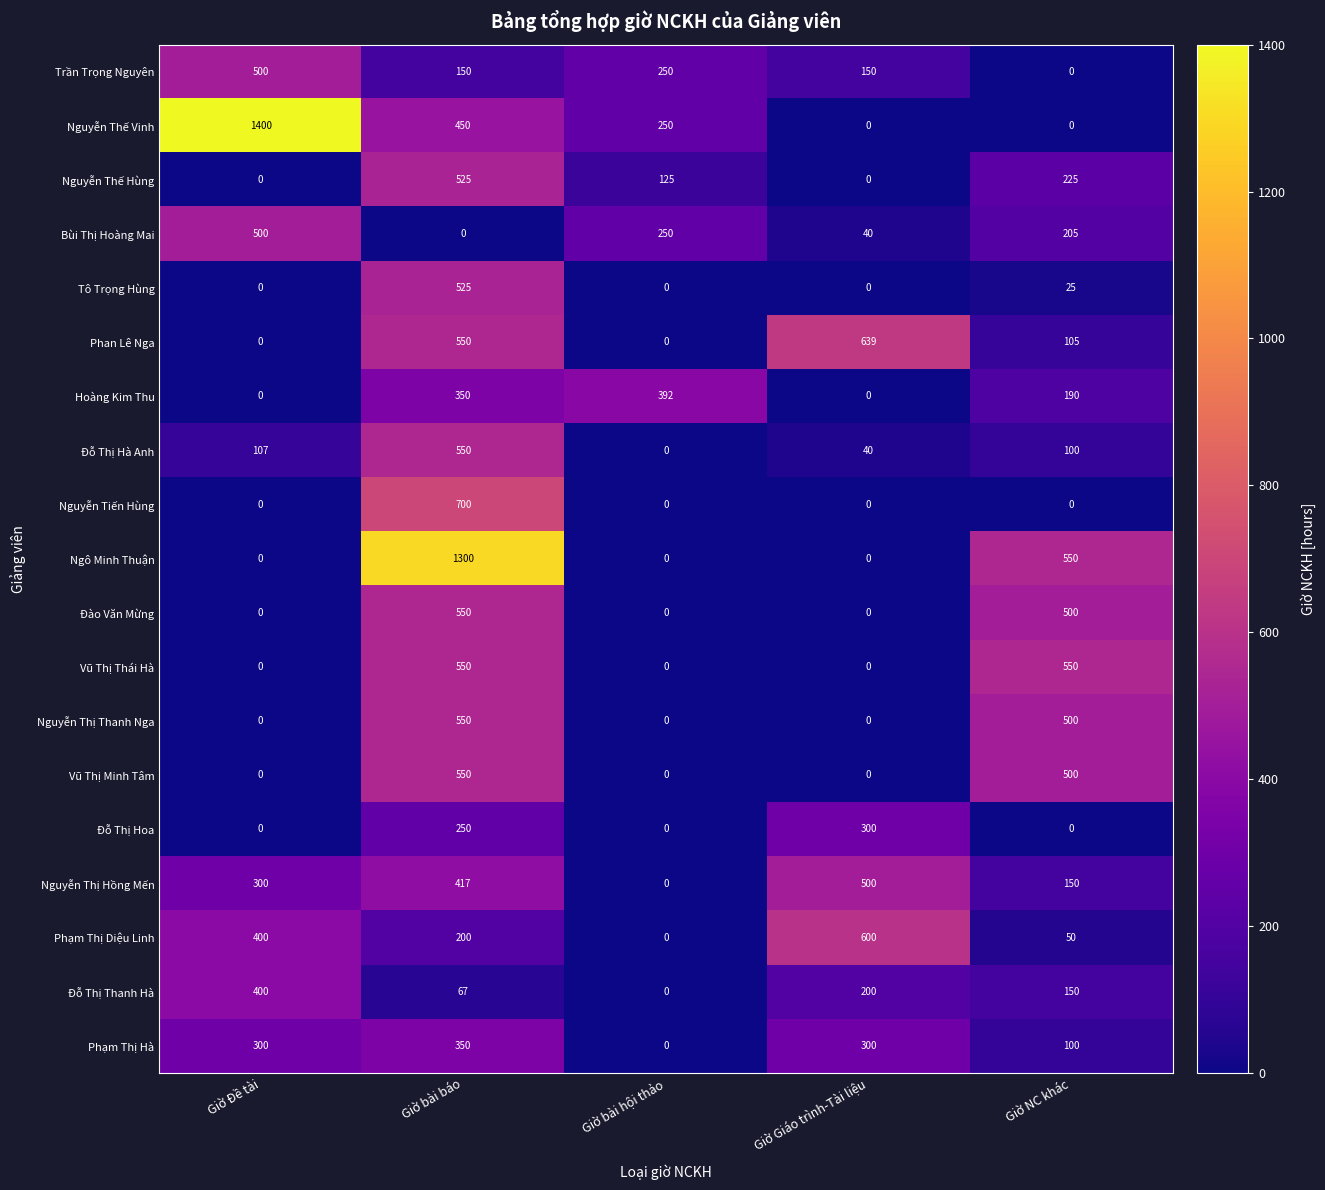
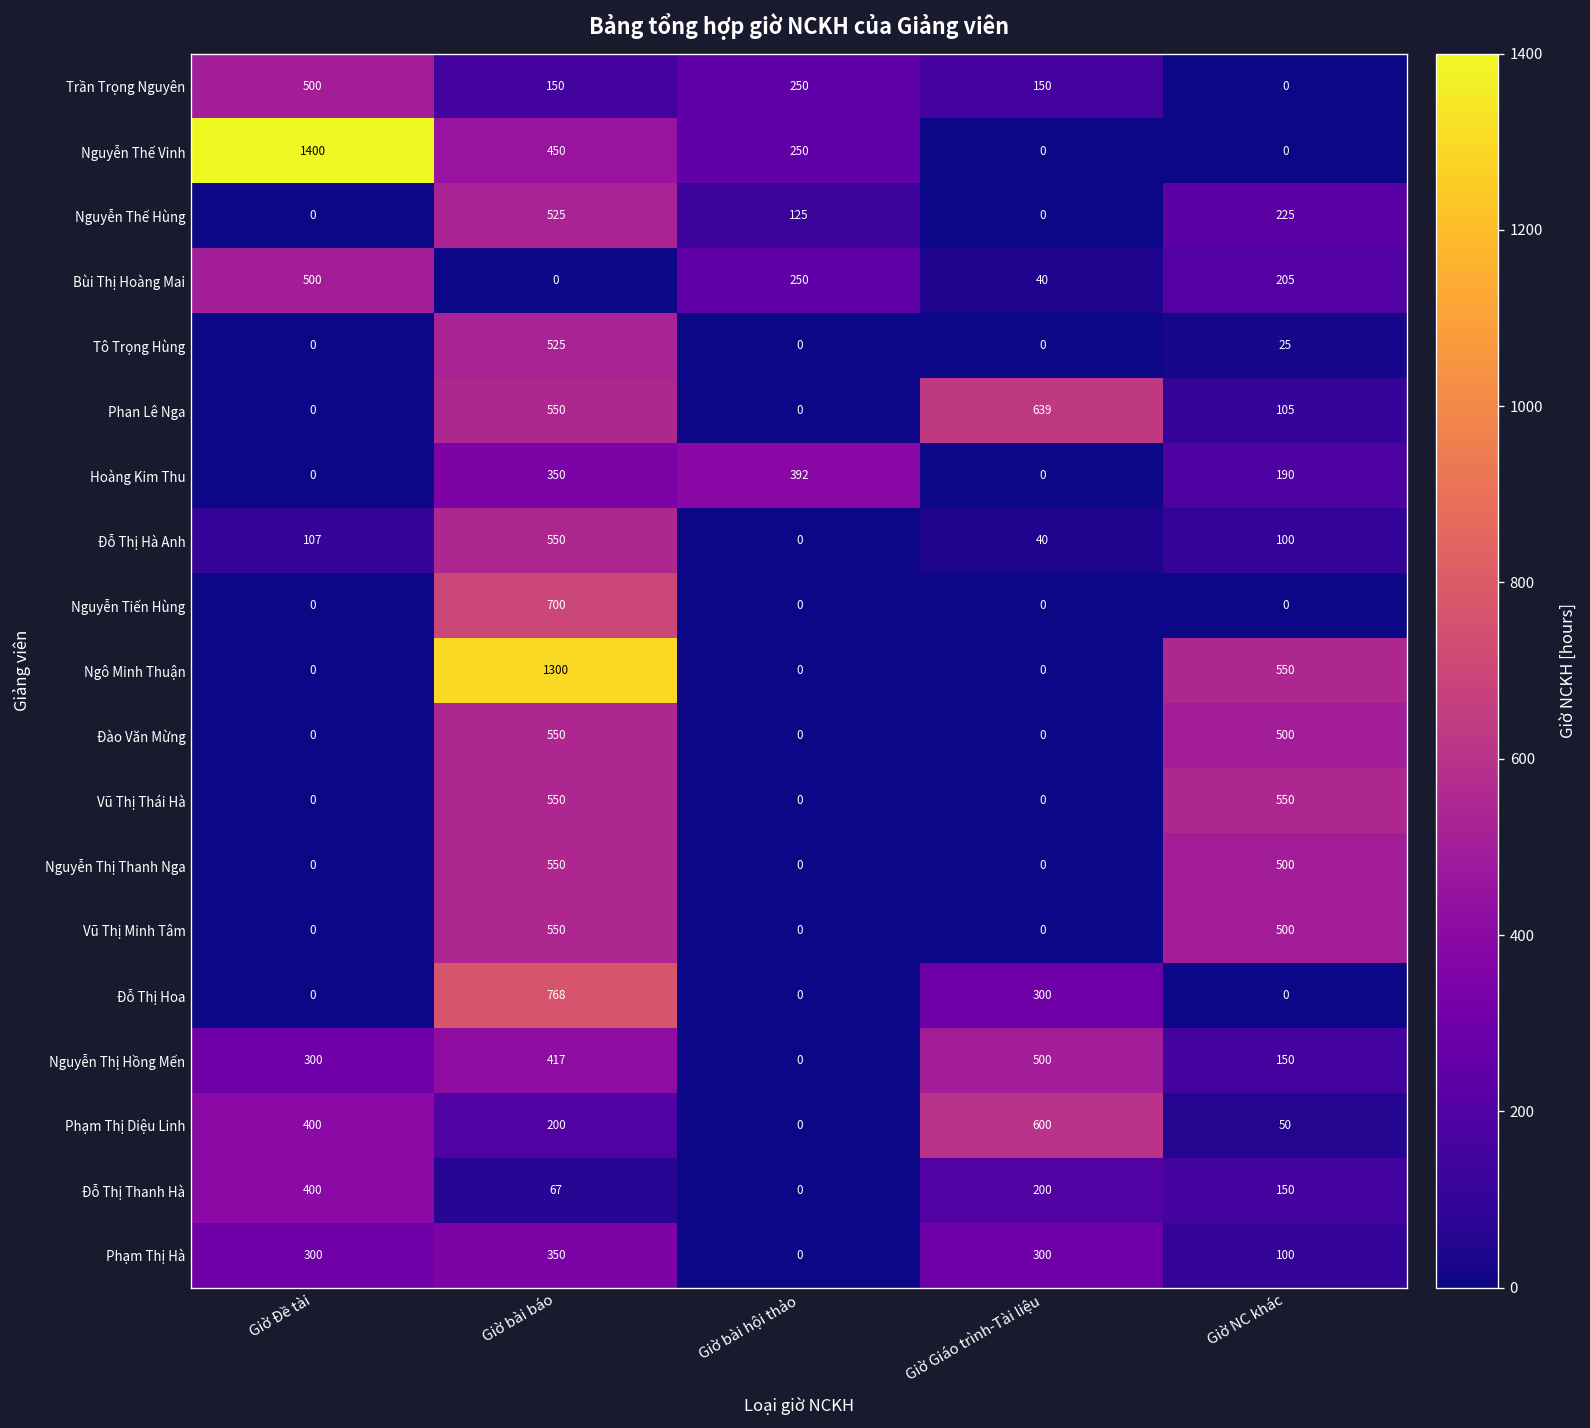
  {
    "Trần Trọng Nguyên": {
      "Giờ Đề tài": 500,
      "Giờ bài báo": 150,
      "Giờ bài hội thảo": 250,
      "Giờ Giáo trình-Tài liệu": 150,
      "Giờ NC khác": 0
    },
    "Nguyễn Thế Vinh": {
      "Giờ Đề tài": 1400,
      "Giờ bài báo": 450,
      "Giờ bài hội thảo": 250,
      "Giờ Giáo trình-Tài liệu": 0,
      "Giờ NC khác": 0
    },
    "Nguyễn Thế Hùng": {
      "Giờ Đề tài": 0,
      "Giờ bài báo": 525,
      "Giờ bài hội thảo": 125,
      "Giờ Giáo trình-Tài liệu": 0,
      "Giờ NC khác": 225
    },
    "Bùi Thị Hoàng Mai": {
      "Giờ Đề tài": 500,
      "Giờ bài báo": 0,
      "Giờ bài hội thảo": 250,
      "Giờ Giáo trình-Tài liệu": 40,
      "Giờ NC khác": 205
    },
    "Tô Trọng Hùng": {
      "Giờ Đề tài": 0,
      "Giờ bài báo": 525,
      "Giờ bài hội thảo": 0,
      "Giờ Giáo trình-Tài liệu": 0,
      "Giờ NC khác": 25
    },
    "Phan Lê Nga": {
      "Giờ Đề tài": 0,
      "Giờ bài báo": 550,
      "Giờ bài hội thảo": 0,
      "Giờ Giáo trình-Tài liệu": 639,
      "Giờ NC khác": 105
    },
    "Hoàng Kim Thu": {
      "Giờ Đề tài": 0,
      "Giờ bài báo": 350,
      "Giờ bài hội thảo": 392,
      "Giờ Giáo trình-Tài liệu": 0,
      "Giờ NC khác": 190
    },
    "Đỗ Thị Hà Anh": {
      "Giờ Đề tài": 107,
      "Giờ bài báo": 550,
      "Giờ bài hội thảo": 0,
      "Giờ Giáo trình-Tài liệu": 40,
      "Giờ NC khác": 100
    },
    "Nguyễn Tiến Hùng": {
      "Giờ Đề tài": 0,
      "Giờ bài báo": 700,
      "Giờ bài hội thảo": 0,
      "Giờ Giáo trình-Tài liệu": 0,
      "Giờ NC khác": 0
    },
    "Ngô Minh Thuận": {
      "Giờ Đề tài": 0,
      "Giờ bài báo": 1300,
      "Giờ bài hội thảo": 0,
      "Giờ Giáo trình-Tài liệu": 0,
      "Giờ NC khác": 550
    },
    "Đào Văn Mừng": {
      "Giờ Đề tài": 0,
      "Giờ bài báo": 550,
      "Giờ bài hội thảo": 0,
      "Giờ Giáo trình-Tài liệu": 0,
      "Giờ NC khác": 500
    },
    "Vũ Thị Thái Hà": {
      "Giờ Đề tài": 0,
      "Giờ bài báo": 550,
      "Giờ bài hội thảo": 0,
      "Giờ Giáo trình-Tài liệu": 0,
      "Giờ NC khác": 550
    },
    "Nguyễn Thị Thanh Nga": {
      "Giờ Đề tài": 0,
      "Giờ bài báo": 550,
      "Giờ bài hội thảo": 0,
      "Giờ Giáo trình-Tài liệu": 0,
      "Giờ NC khác": 500
    },
    "Vũ Thị Minh Tâm": {
      "Giờ Đề tài": 0,
      "Giờ bài báo": 550,
      "Giờ bài hội thảo": 0,
      "Giờ Giáo trình-Tài liệu": 0,
      "Giờ NC khác": 500
    },
    "Đỗ Thị Hoa": {
      "Giờ Đề tài": 0,
-     "Giờ bài báo": 250,
+     "Giờ bài báo": 768,
      "Giờ bài hội thảo": 0,
      "Giờ Giáo trình-Tài liệu": 300,
      "Giờ NC khác": 0
    },
    "Nguyễn Thị Hồng Mến": {
      "Giờ Đề tài": 300,
      "Giờ bài báo": 417,
      "Giờ bài hội thảo": 0,
      "Giờ Giáo trình-Tài liệu": 500,
      "Giờ NC khác": 150
    },
    "Phạm Thị Diệu Linh": {
      "Giờ Đề tài": 400,
      "Giờ bài báo": 200,
      "Giờ bài hội thảo": 0,
      "Giờ Giáo trình-Tài liệu": 600,
      "Giờ NC khác": 50
    },
    "Đỗ Thị Thanh Hà": {
      "Giờ Đề tài": 400,
      "Giờ bài báo": 67,
      "Giờ bài hội thảo": 0,
      "Giờ Giáo trình-Tài liệu": 200,
      "Giờ NC khác": 150
    },
    "Phạm Thị Hà": {
      "Giờ Đề tài": 300,
      "Giờ bài báo": 350,
      "Giờ bài hội thảo": 0,
      "Giờ Giáo trình-Tài liệu": 300,
      "Giờ NC khác": 100
    }
  }
